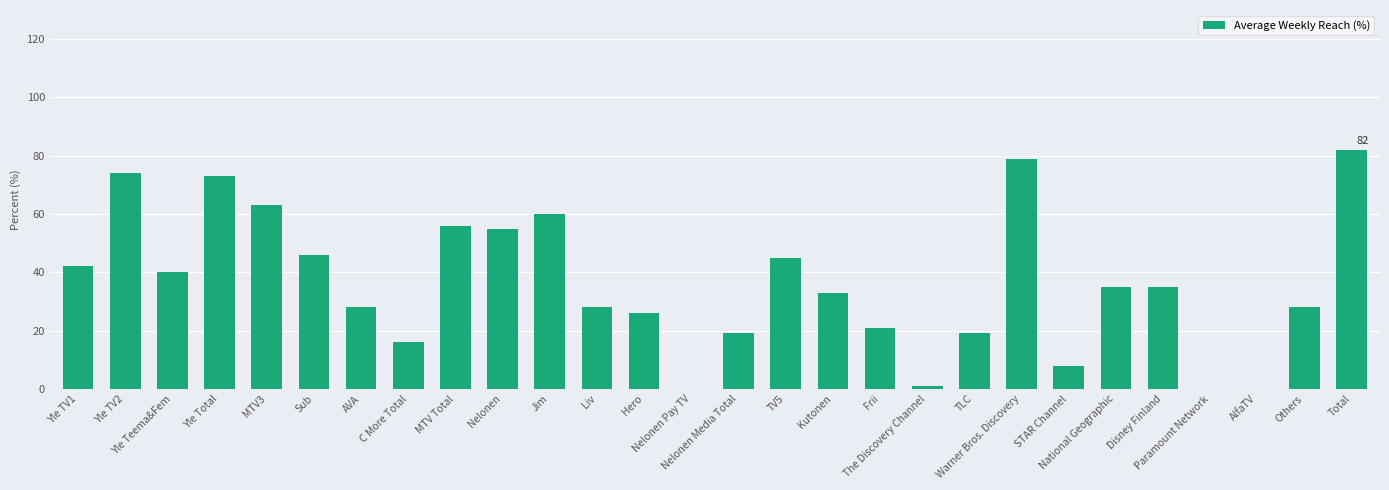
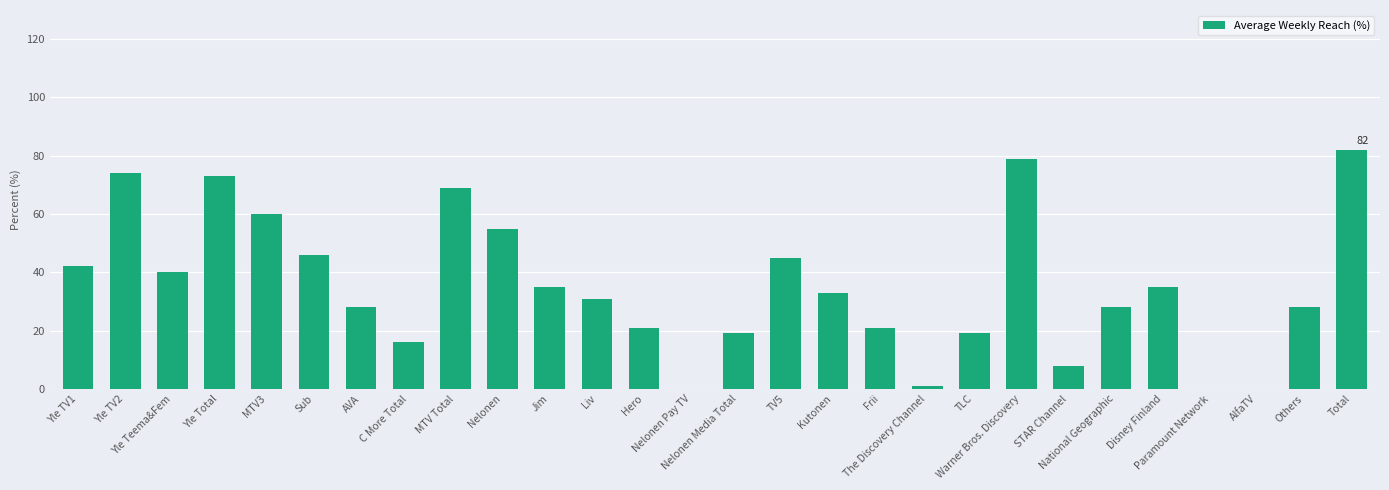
  {
    "Yle TV1": 42,
    "Yle TV2": 74,
    "Yle Teema&Fem": 40,
    "Yle Total": 73,
-   "MTV3": 63,
+   "MTV3": 60,
    "Sub": 46,
    "AVA": 28,
    "C More Total": 16,
-   "MTV Total": 56,
+   "MTV Total": 69,
    "Nelonen": 55,
-   "Jim": 60,
-   "Liv": 28,
-   "Hero": 26,
+   "Jim": 35,
+   "Liv": 31,
+   "Hero": 21,
    "Nelonen Pay TV": 0,
    "Nelonen Media Total": 19,
    "TV5": 45,
    "Kutonen": 33,
    "Frii": 21,
    "The Discovery Channel": 1,
    "TLC": 19,
    "Warner Bros. Discovery": 79,
    "STAR Channel": 8,
-   "National Geographic": 35,
+   "National Geographic": 28,
    "Disney Finland": 35,
    "Paramount Network": 0,
    "AlfaTV": 0,
    "Others": 28
  }
